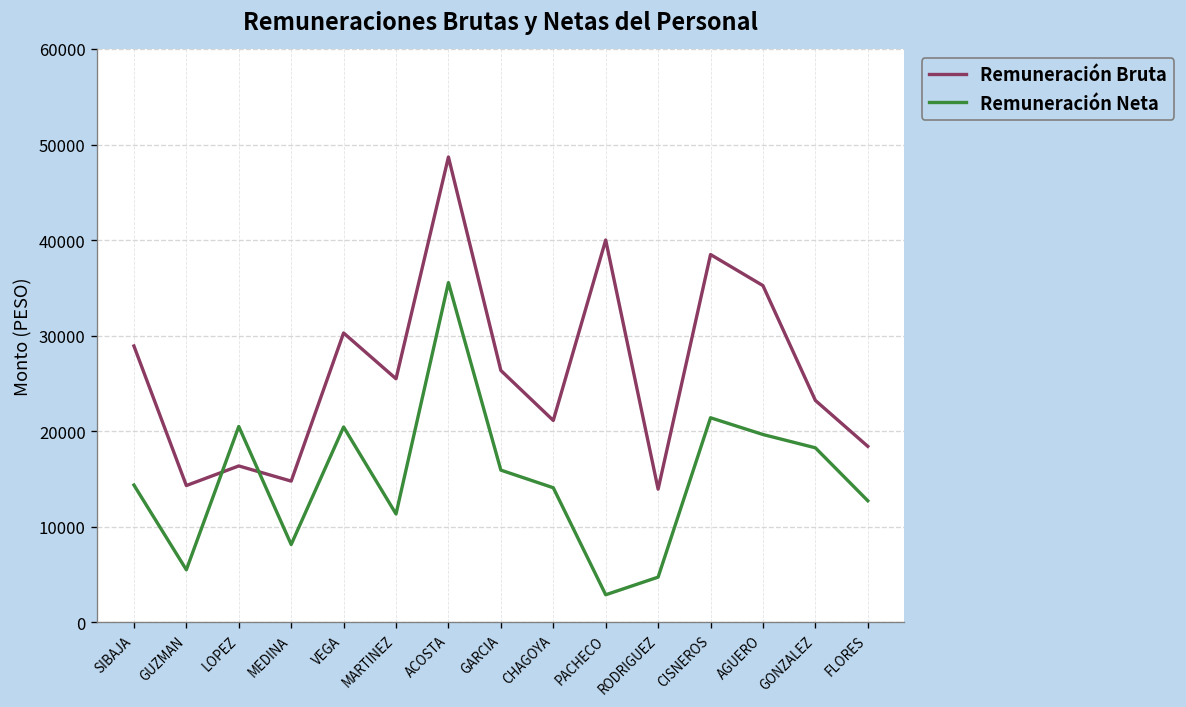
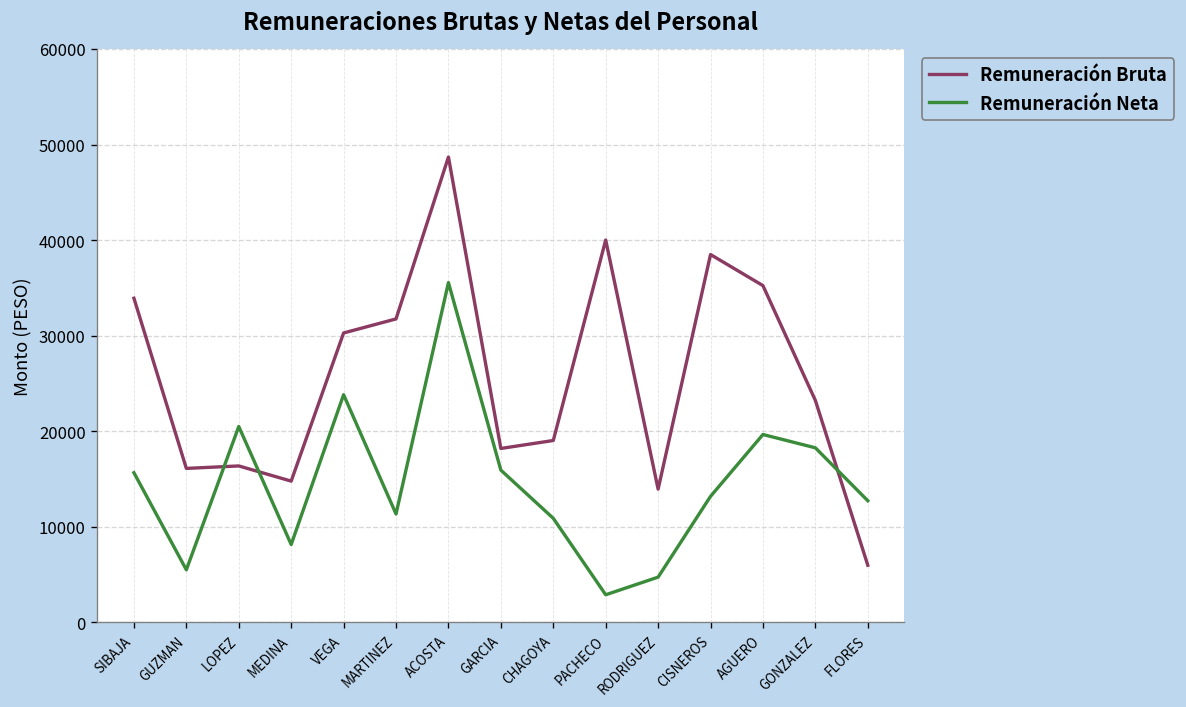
  {
    "Remuneración Bruta": {
-     "SIBAJA": 29000,
-     "GUZMAN": 14000,
+     "SIBAJA": 34000,
+     "GUZMAN": 16000,
      "LOPEZ": 16000,
      "MEDINA": 15000,
      "VEGA": 30000,
-     "MARTINEZ": 25000,
+     "MARTINEZ": 32000,
      "ACOSTA": 49000,
-     "GARCIA": 26000,
-     "CHAGOYA": 21000,
+     "GARCIA": 18000,
+     "CHAGOYA": 19000,
      "PACHECO": 40000,
      "RODRIGUEZ": 14000,
      "CISNEROS": 38000,
      "AGUERO": 35000,
      "GONZALEZ": 23000,
-     "FLORES": 18000
+     "FLORES": 6000
    },
    "Remuneración Neta": {
-     "SIBAJA": 14000,
+     "SIBAJA": 16000,
      "GUZMAN": 5000,
      "LOPEZ": 20000,
      "MEDINA": 8000,
-     "VEGA": 20000,
+     "VEGA": 24000,
      "MARTINEZ": 11000,
      "ACOSTA": 36000,
      "GARCIA": 16000,
-     "CHAGOYA": 14000,
+     "CHAGOYA": 11000,
      "PACHECO": 3000,
      "RODRIGUEZ": 5000,
-     "CISNEROS": 21000,
+     "CISNEROS": 13000,
      "AGUERO": 20000,
      "GONZALEZ": 18000,
      "FLORES": 13000
    }
  }
